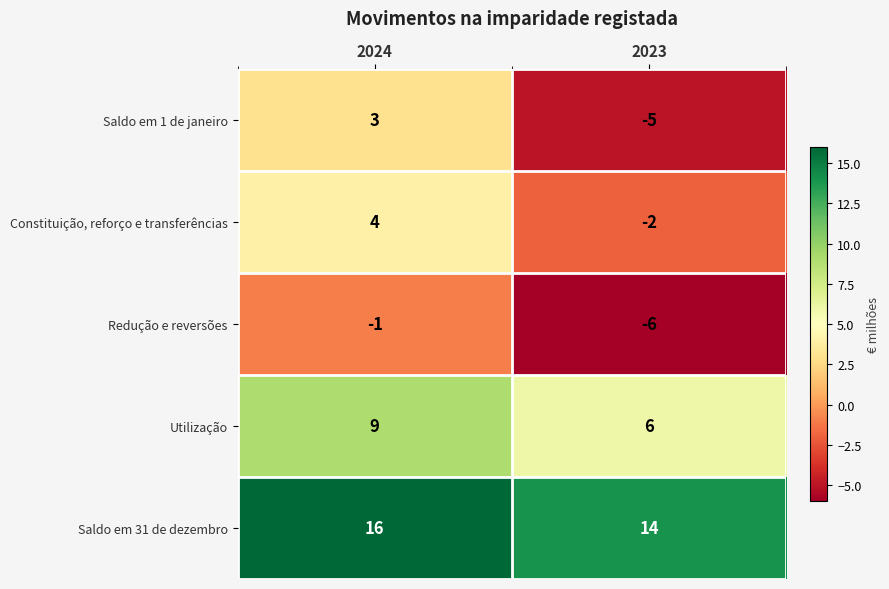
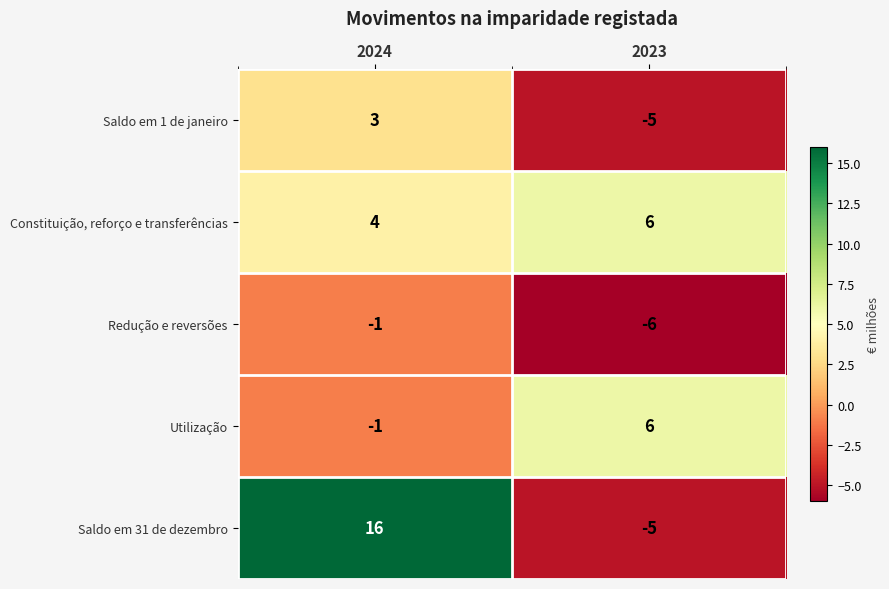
  {
    "Saldo em 1 de janeiro": {
      "2024": 3,
      "2023": -5
    },
    "Constituição, reforço e transferências": {
      "2024": 4,
-     "2023": -2
+     "2023": 6
    },
    "Redução e reversões": {
      "2024": -1,
      "2023": -6
    },
    "Utilização": {
-     "2024": 9,
+     "2024": -1,
      "2023": 6
    },
    "Saldo em 31 de dezembro": {
      "2024": 16,
-     "2023": 14
+     "2023": -5
    }
  }
